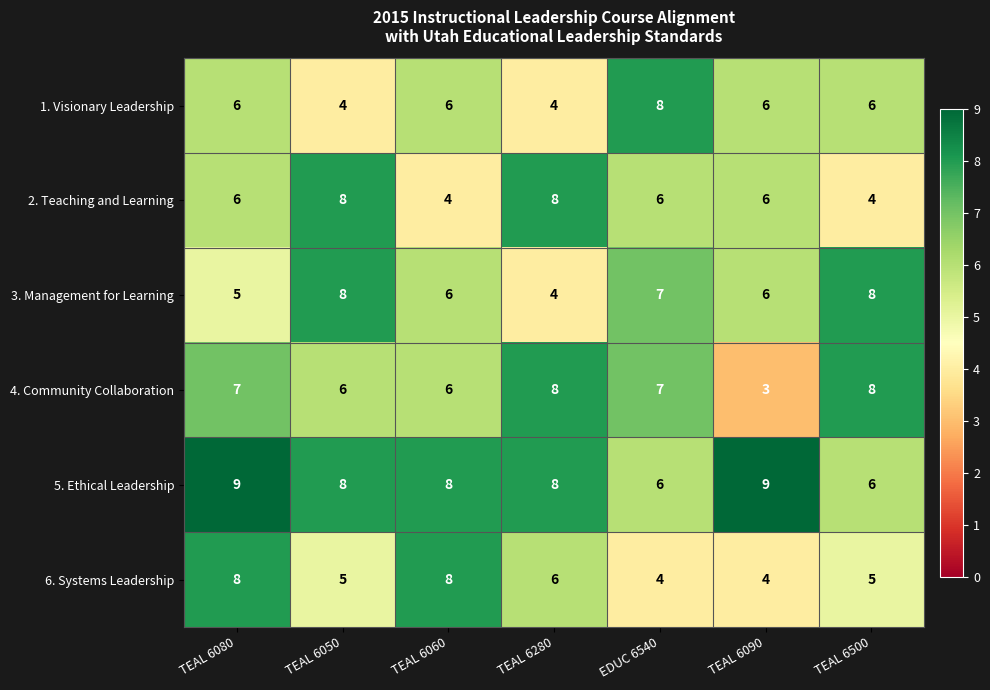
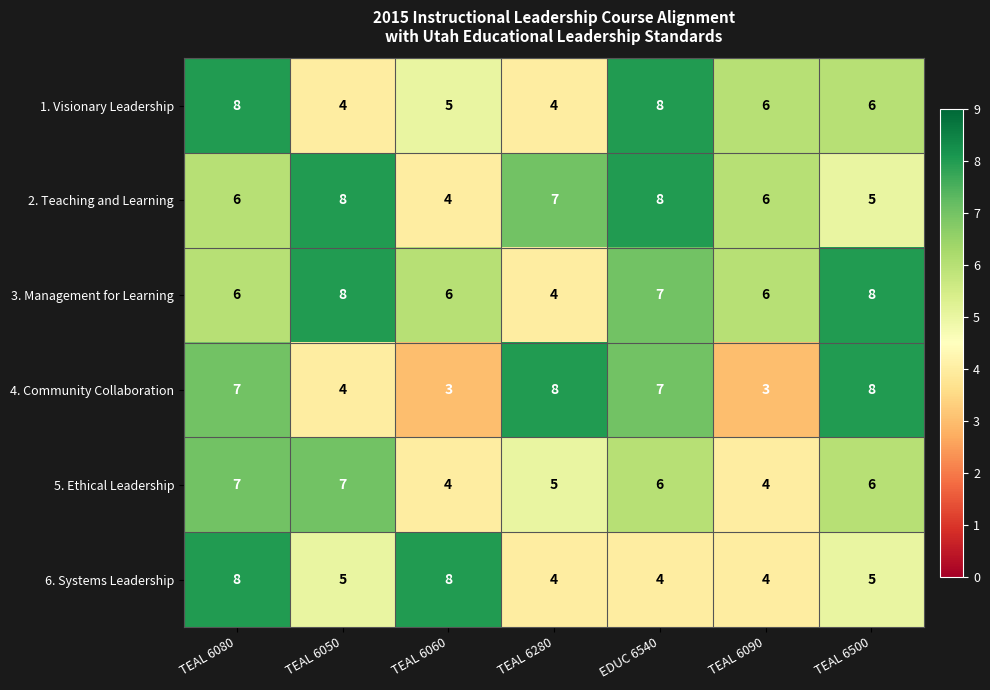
  {
    "1. Visionary Leadership": {
-     "TEAL 6080": 6,
+     "TEAL 6080": 8,
      "TEAL 6050": 4,
-     "TEAL 6060": 6,
+     "TEAL 6060": 5,
      "TEAL 6280": 4,
      "EDUC 6540": 8,
      "TEAL 6090": 6,
      "TEAL 6500": 6
    },
    "2. Teaching and Learning": {
      "TEAL 6080": 6,
      "TEAL 6050": 8,
      "TEAL 6060": 4,
-     "TEAL 6280": 8,
-     "EDUC 6540": 6,
+     "TEAL 6280": 7,
+     "EDUC 6540": 8,
      "TEAL 6090": 6,
-     "TEAL 6500": 4
+     "TEAL 6500": 5
    },
    "3. Management for Learning": {
-     "TEAL 6080": 5,
+     "TEAL 6080": 6,
      "TEAL 6050": 8,
      "TEAL 6060": 6,
      "TEAL 6280": 4,
      "EDUC 6540": 7,
      "TEAL 6090": 6,
      "TEAL 6500": 8
    },
    "4. Community Collaboration": {
      "TEAL 6080": 7,
-     "TEAL 6050": 6,
-     "TEAL 6060": 6,
+     "TEAL 6050": 4,
+     "TEAL 6060": 3,
      "TEAL 6280": 8,
      "EDUC 6540": 7,
      "TEAL 6090": 3,
      "TEAL 6500": 8
    },
    "5. Ethical Leadership": {
-     "TEAL 6080": 9,
-     "TEAL 6050": 8,
-     "TEAL 6060": 8,
-     "TEAL 6280": 8,
+     "TEAL 6080": 7,
+     "TEAL 6050": 7,
+     "TEAL 6060": 4,
+     "TEAL 6280": 5,
      "EDUC 6540": 6,
-     "TEAL 6090": 9,
+     "TEAL 6090": 4,
      "TEAL 6500": 6
    },
    "6. Systems Leadership": {
      "TEAL 6080": 8,
      "TEAL 6050": 5,
      "TEAL 6060": 8,
-     "TEAL 6280": 6,
+     "TEAL 6280": 4,
      "EDUC 6540": 4,
      "TEAL 6090": 4,
      "TEAL 6500": 5
    }
  }
